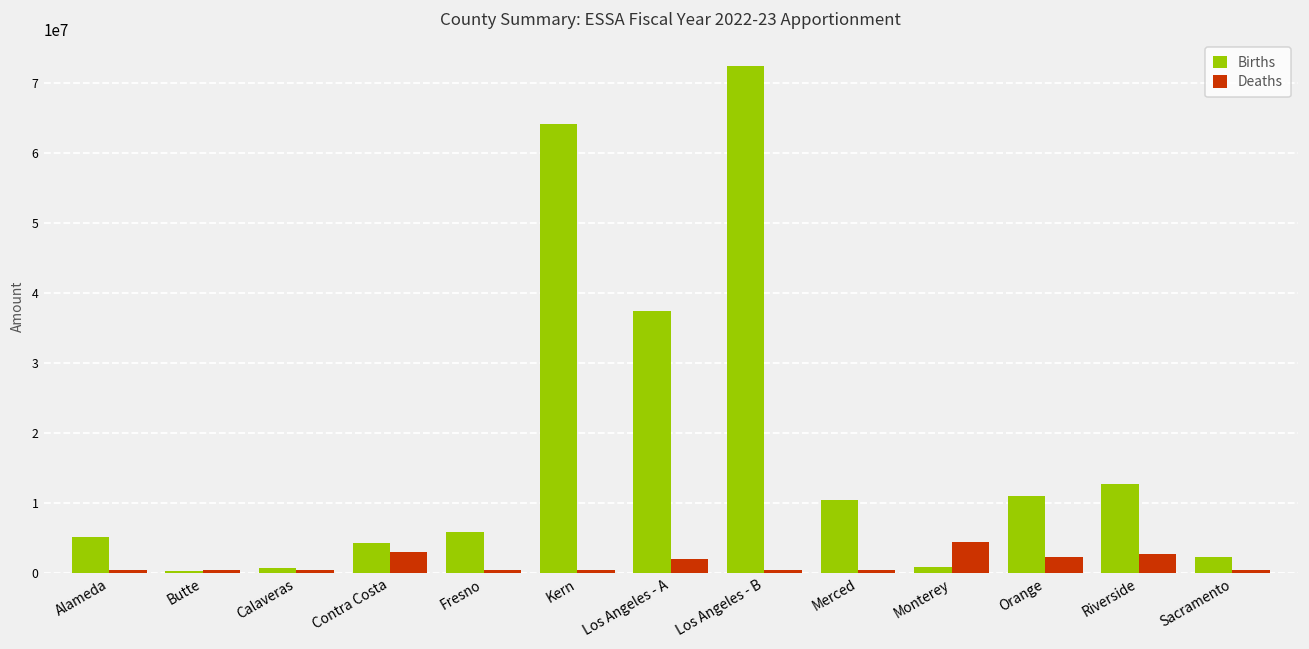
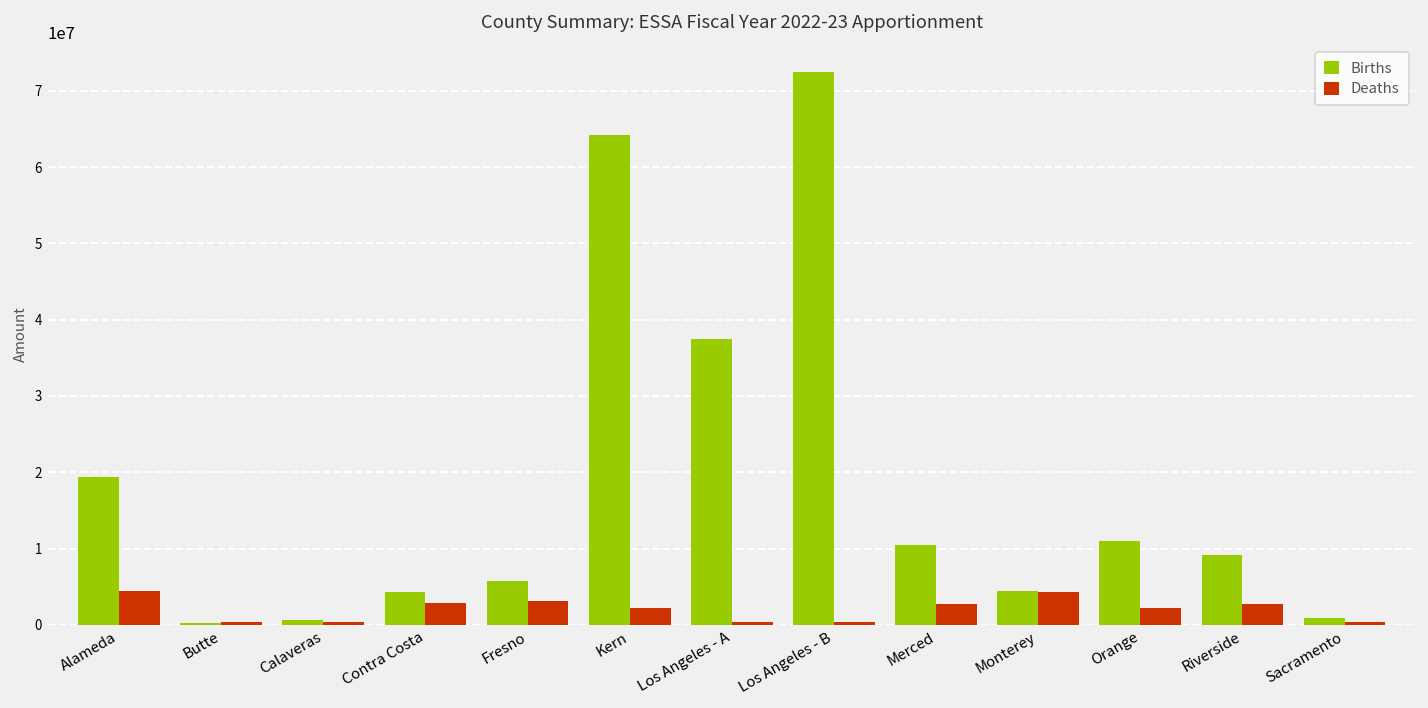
  {
    "Births": {
-     "Alameda": 5000000,
+     "Alameda": 19000000,
      "Calaveras": 1000000,
      "Contra Costa": 4000000,
      "Fresno": 6000000,
      "Kern": 64000000,
      "Los Angeles - A": 37000000,
      "Los Angeles - B": 72000000,
      "Merced": 10000000,
-     "Monterey": 1000000,
+     "Monterey": 4000000,
      "Orange": 11000000,
-     "Riverside": 13000000,
-     "Sacramento": 2000000
+     "Riverside": 9000000,
+     "Sacramento": 1000000
    },
    "Deaths": {
-     "Alameda": 0,
+     "Alameda": 4000000,
      "Contra Costa": 3000000,
-     "Fresno": 0,
-     "Kern": 0,
-     "Los Angeles - A": 2000000,
-     "Merced": 0,
+     "Fresno": 3000000,
+     "Kern": 2000000,
+     "Los Angeles - A": 0,
+     "Merced": 3000000,
      "Monterey": 4000000,
      "Orange": 2000000,
      "Riverside": 3000000
    }
  }
